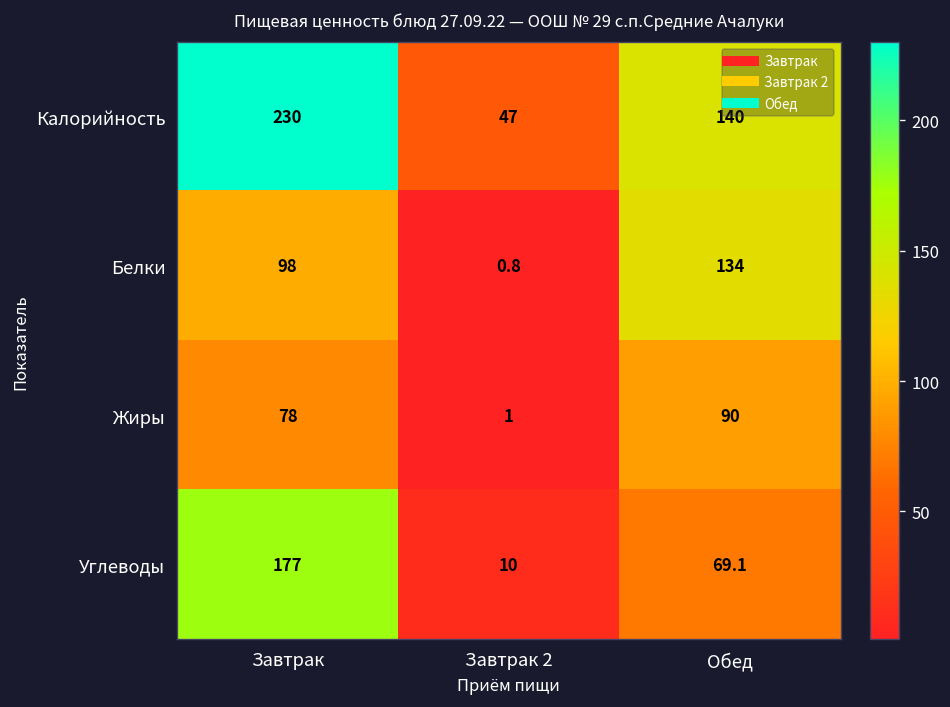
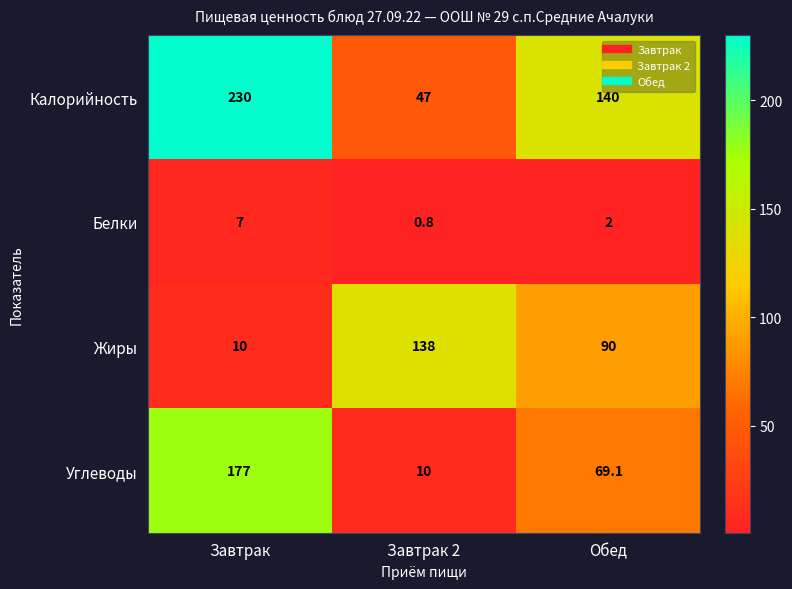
  {
    "Калорийность": {
      "Завтрак": 230,
      "Завтрак 2": 47
    },
    "Белки": {
-     "Завтрак": 98,
+     "Завтрак": 7,
      "Завтрак 2": 0.8,
-     "Обед": 134
+     "Обед": 2
    },
    "Жиры": {
-     "Завтрак": 78,
-     "Завтрак 2": 1,
+     "Завтрак": 10,
+     "Завтрак 2": 138,
      "Обед": 90
    },
    "Углеводы": {
      "Завтрак": 177,
      "Завтрак 2": 10,
      "Обед": 69.1
    }
  }
